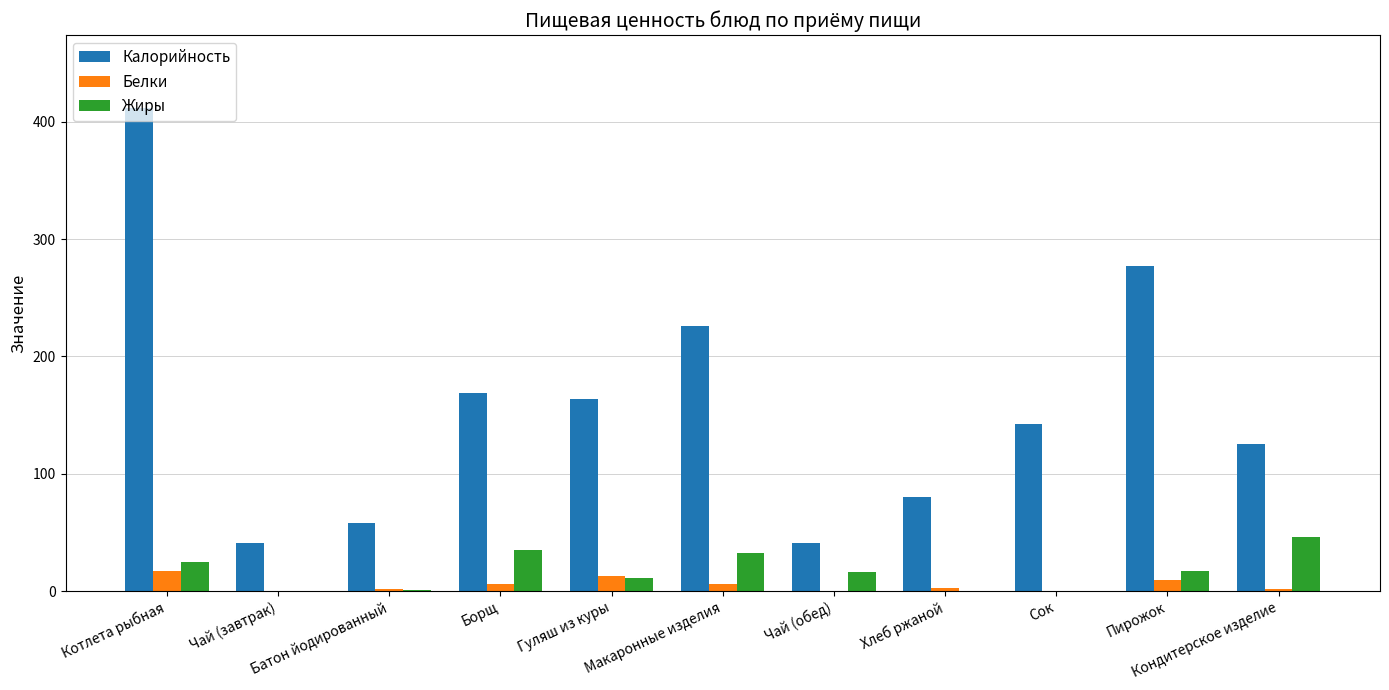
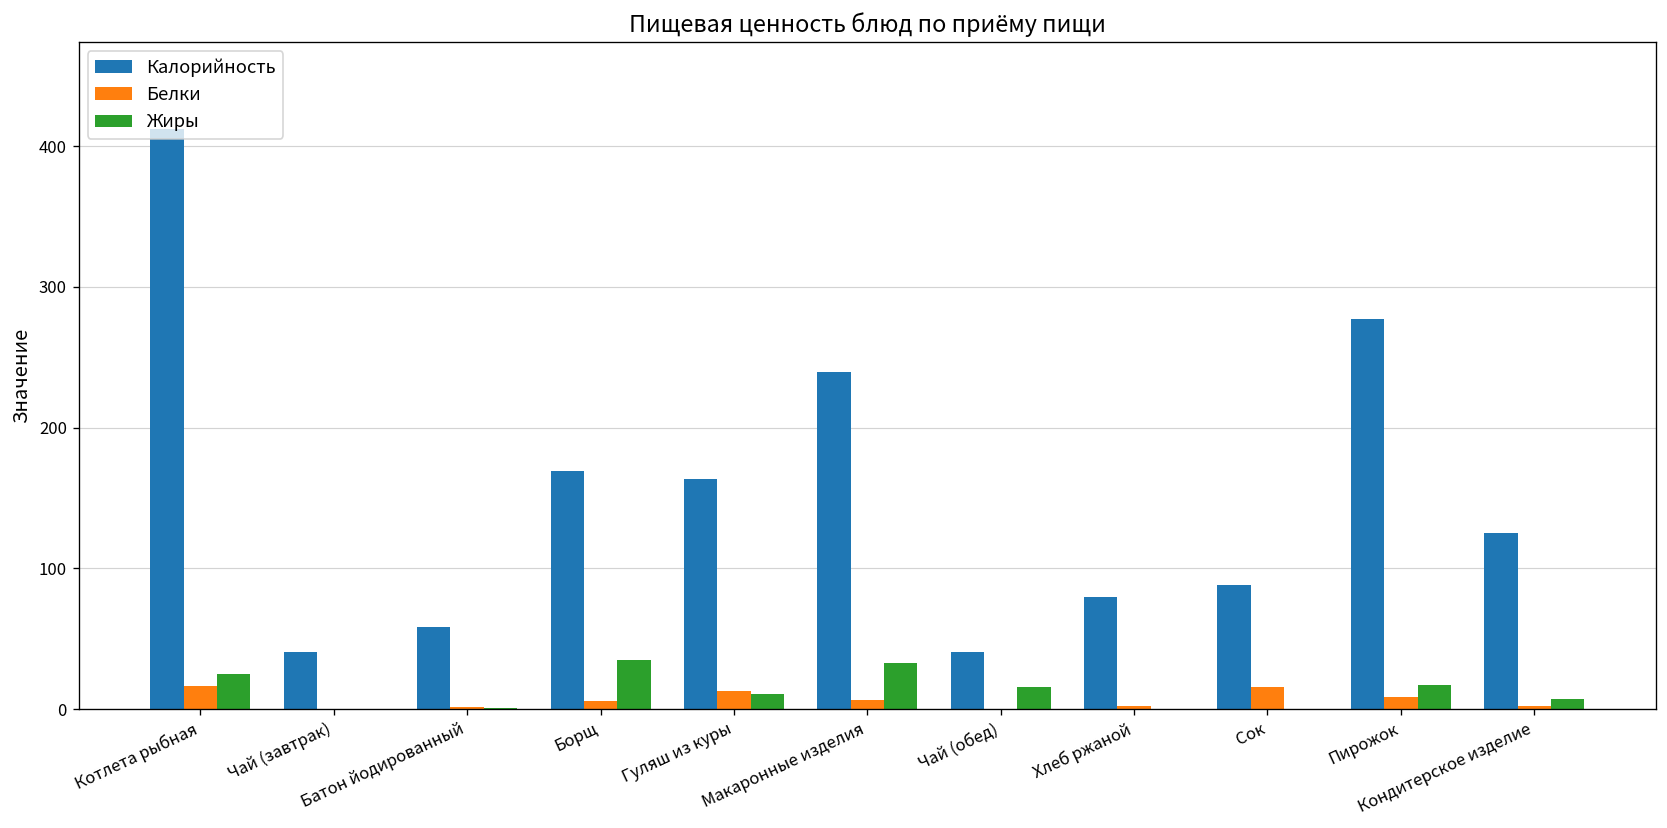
  {
    "Калорийность": {
      "Чай (завтрак)": 41,
      "Батон йодированный": 58,
      "Борщ": 169,
      "Гуляш из куры": 164,
-     "Макаронные изделия": 226,
+     "Макаронные изделия": 240,
      "Чай (обед)": 41,
      "Хлеб ржаной": 80,
-     "Сок": 142,
+     "Сок": 88,
      "Пирожок": 277,
      "Кондитерское изделие": 125
    },
    "Белки": {
      "Котлета рыбная": 17,
      "Борщ": 6,
      "Гуляш из куры": 13,
      "Макаронные изделия": 6,
      "Хлеб ржаной": 3,
-     "Сок": 0,
+     "Сок": 16,
      "Пирожок": 9
    },
    "Жиры": {
      "Котлета рыбная": 25,
      "Чай (завтрак)": 0,
      "Борщ": 35,
      "Гуляш из куры": 11,
      "Макаронные изделия": 33,
      "Чай (обед)": 16,
      "Сок": 0,
      "Пирожок": 17,
-     "Кондитерское изделие": 46
+     "Кондитерское изделие": 8
    }
  }
